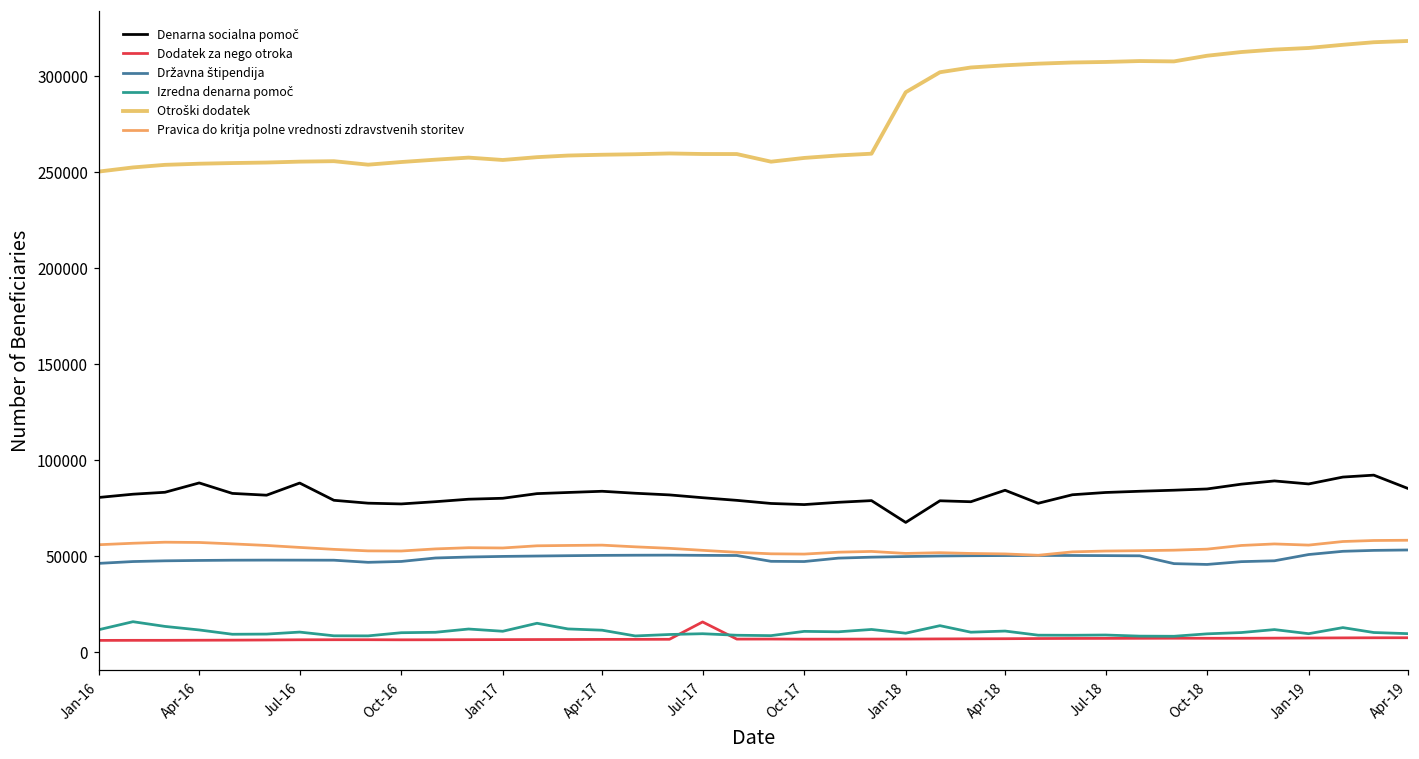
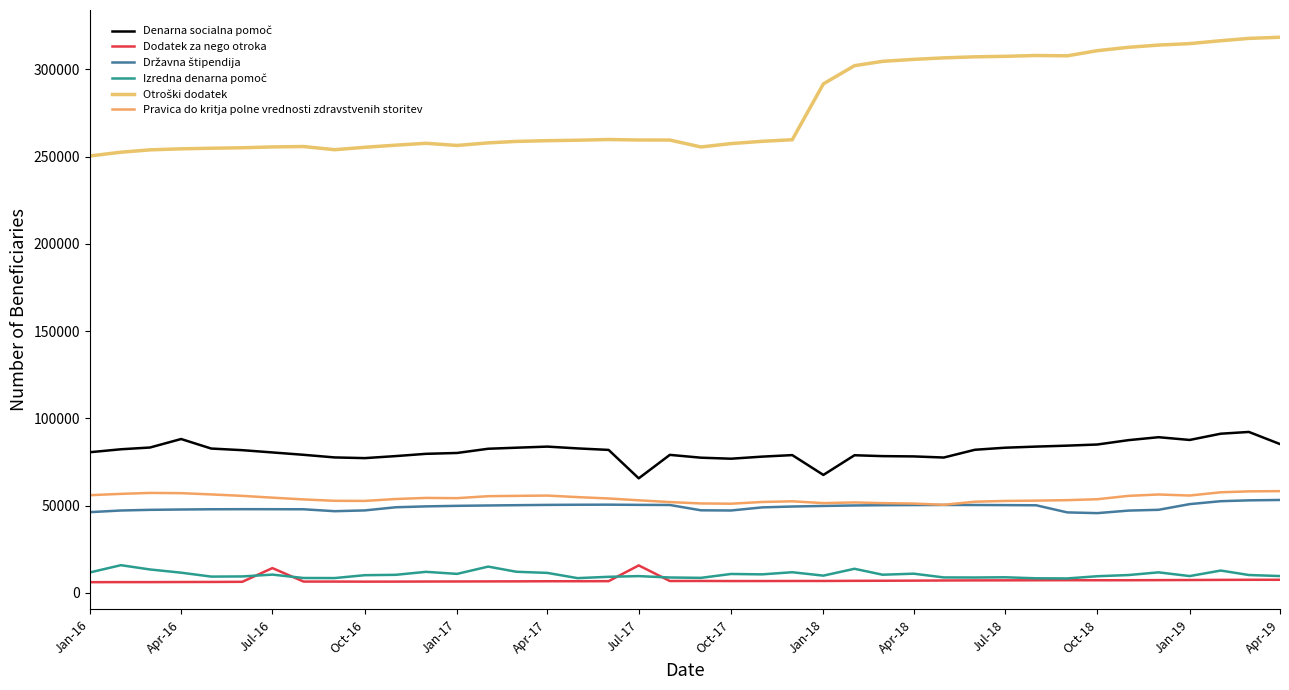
  {
    "Denarna socialna pomoč": {
      "Jan-16": 81000,
      "Apr-16": 88000,
-     "Jul-16": 88000,
+     "Jul-16": 81000,
      "Oct-16": 77000,
      "Jan-17": 80000,
      "Apr-17": 84000,
-     "Jul-17": 81000,
+     "Jul-17": 66000,
      "Oct-17": 77000,
      "Jan-18": 68000,
-     "Apr-18": 84000,
+     "Apr-18": 78000,
      "Jul-18": 83000,
      "Oct-18": 85000,
      "Jan-19": 88000,
      "Apr-19": 85000
    },
    "Dodatek za nego otroka": {
      "Jan-16": 6000,
      "Apr-16": 6000,
-     "Jul-16": 7000,
+     "Jul-16": 14000,
      "Oct-16": 6000,
      "Jan-17": 7000,
      "Apr-17": 7000,
      "Jul-17": 16000,
      "Oct-17": 7000,
      "Jan-18": 7000,
      "Apr-18": 7000,
      "Jul-18": 7000,
      "Oct-18": 7000,
      "Jan-19": 7000,
      "Apr-19": 8000
    }
  }
